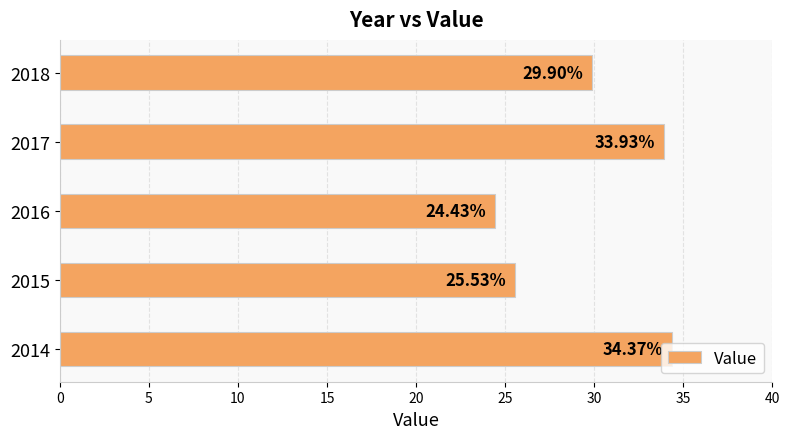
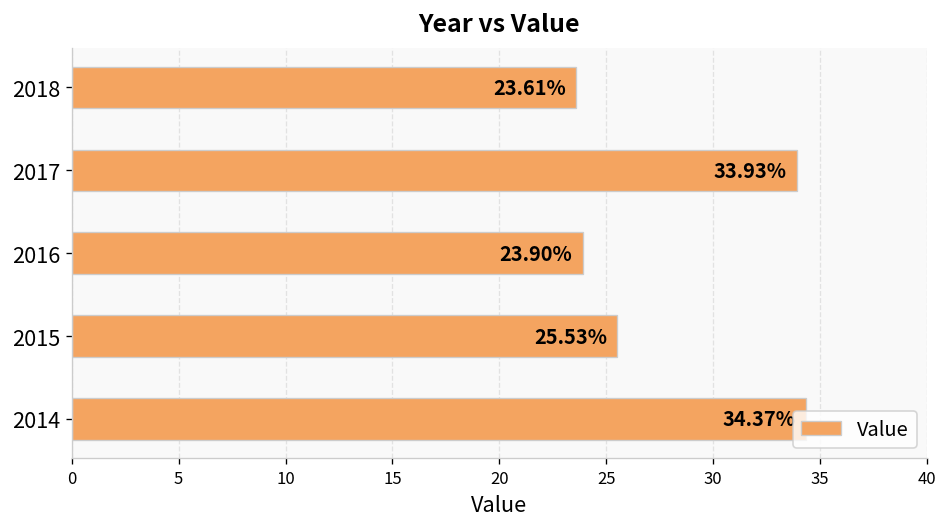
  {
-   "2018": "29.90%",
+   "2018": "23.61%",
    "2017": "33.93%",
-   "2016": "24.43%",
+   "2016": "23.90%",
    "2015": "25.53%"
  }
